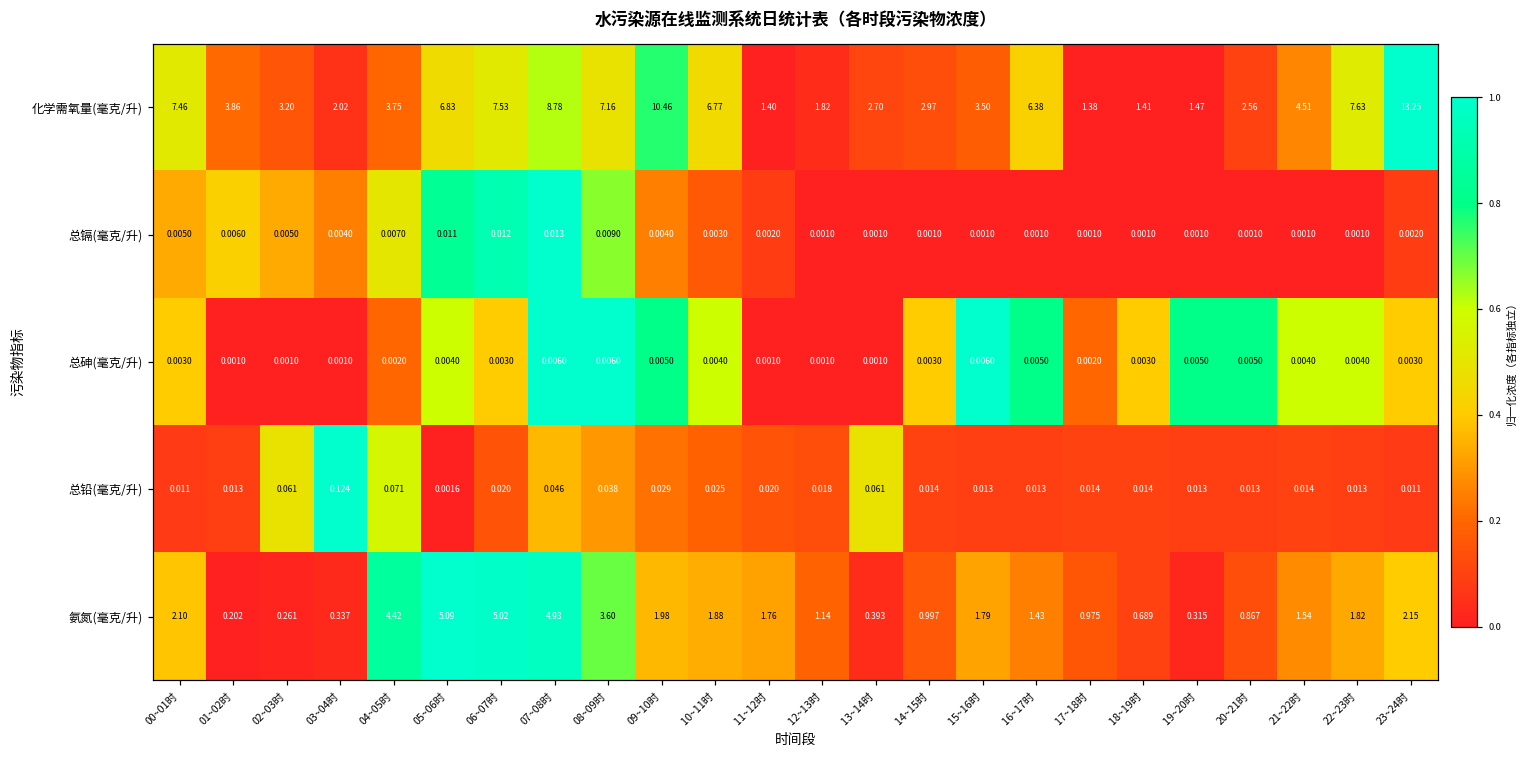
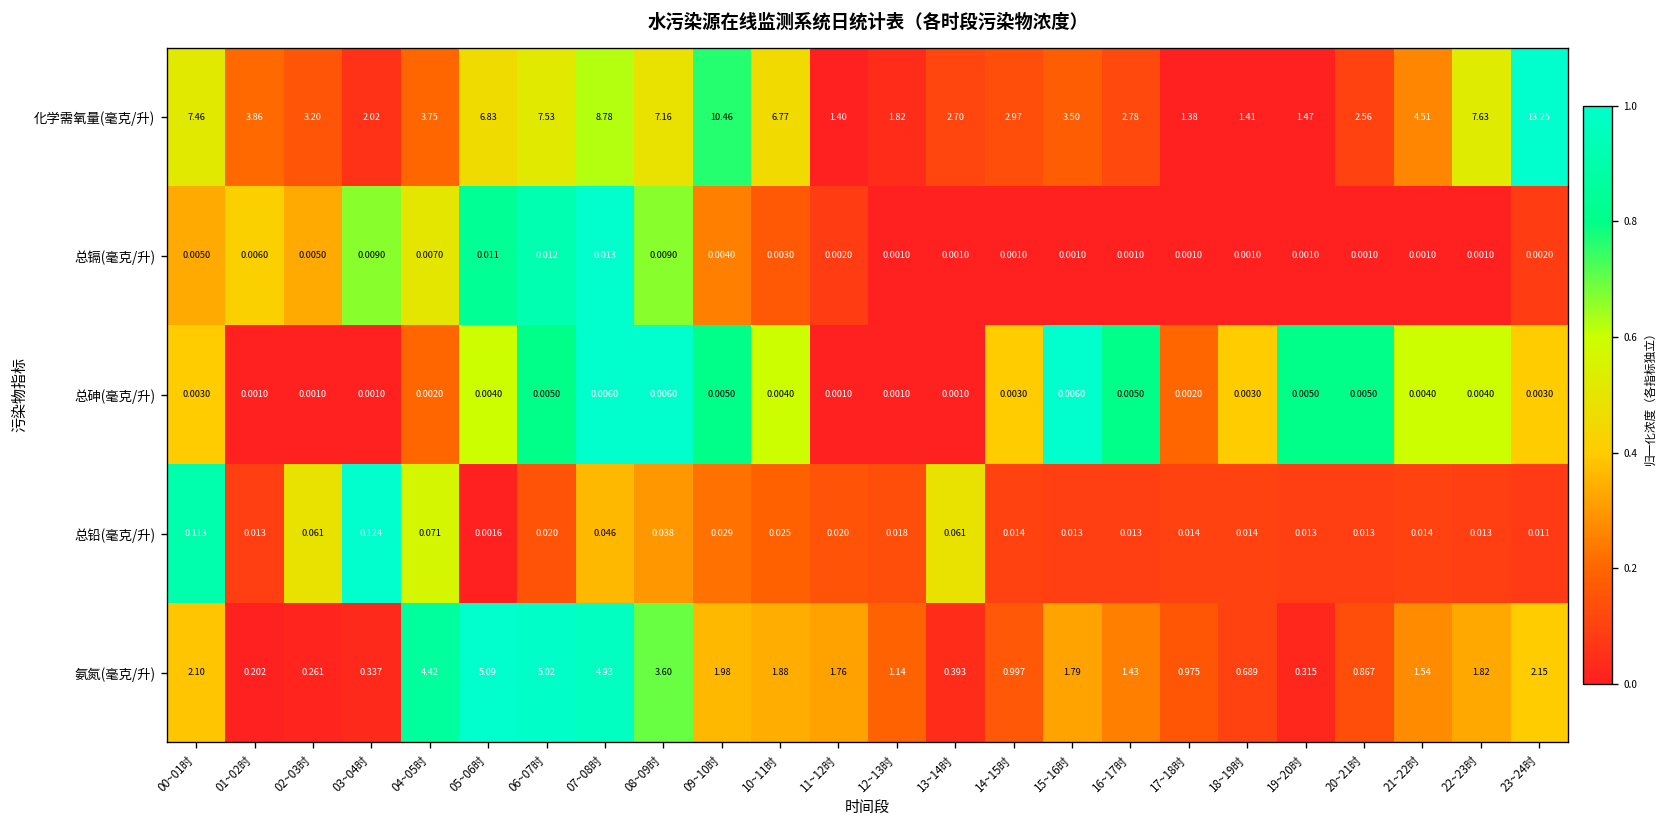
  {
    "化学需氧量(毫克/升)": {
      "00~01时": 7.46,
      "01~02时": 3.86,
      "02~03时": 3.20,
      "03~04时": 2.02,
      "04~05时": 3.75,
      "05~06时": 6.83,
      "06~07时": 7.53,
      "07~08时": 8.78,
      "08~09时": 7.16,
      "09~10时": 10.46,
      "10~11时": 6.77,
      "11~12时": 1.40,
      "12~13时": 1.82,
      "13~14时": 2.70,
      "14~15时": 2.97,
      "15~16时": 3.50,
-     "16~17时": 6.38,
+     "16~17时": 2.78,
      "17~18时": 1.38,
      "18~19时": 1.41,
      "19~20时": 1.47,
      "20~21时": 2.56,
      "21~22时": 4.51,
      "22~23时": 7.63,
      "23~24时": 13.25
    },
    "总镉(毫克/升)": {
      "00~01时": 0.0050,
      "01~02时": 0.0060,
      "02~03时": 0.0050,
-     "03~04时": 0.0040,
+     "03~04时": 0.0090,
      "04~05时": 0.0070,
      "05~06时": 0.011,
      "06~07时": 0.012,
      "07~08时": 0.013,
      "08~09时": 0.0090,
      "09~10时": 0.0040,
      "10~11时": 0.0030,
      "11~12时": 0.0020,
      "12~13时": 0.0010,
      "13~14时": 0.0010,
      "14~15时": 0.0010,
      "15~16时": 0.0010,
      "16~17时": 0.0010,
      "17~18时": 0.0010,
      "18~19时": 0.0010,
      "19~20时": 0.0010,
      "20~21时": 0.0010,
      "21~22时": 0.0010,
      "22~23时": 0.0010,
      "23~24时": 0.0020
    },
    "总砷(毫克/升)": {
      "00~01时": 0.0030,
      "01~02时": 0.0010,
      "02~03时": 0.0010,
      "03~04时": 0.0010,
      "04~05时": 0.0020,
      "05~06时": 0.0040,
-     "06~07时": 0.0030,
+     "06~07时": 0.0050,
      "07~08时": 0.0060,
      "08~09时": 0.0060,
      "09~10时": 0.0050,
      "10~11时": 0.0040,
      "11~12时": 0.0010,
      "12~13时": 0.0010,
      "13~14时": 0.0010,
      "14~15时": 0.0030,
      "15~16时": 0.0060,
      "16~17时": 0.0050,
      "17~18时": 0.0020,
      "18~19时": 0.0030,
      "19~20时": 0.0050,
      "20~21时": 0.0050,
      "21~22时": 0.0040,
      "22~23时": 0.0040,
      "23~24时": 0.0030
    },
    "总铅(毫克/升)": {
-     "00~01时": 0.011,
+     "00~01时": 0.113,
      "01~02时": 0.013,
      "02~03时": 0.061,
      "03~04时": 0.124,
      "04~05时": 0.071,
      "05~06时": 0.0016,
      "06~07时": 0.020,
      "07~08时": 0.046,
      "08~09时": 0.038,
      "09~10时": 0.029,
      "10~11时": 0.025,
      "11~12时": 0.020,
      "12~13时": 0.018,
      "13~14时": 0.061,
      "14~15时": 0.014,
      "15~16时": 0.013,
      "16~17时": 0.013,
      "17~18时": 0.014,
      "18~19时": 0.014,
      "19~20时": 0.013,
      "20~21时": 0.013,
      "21~22时": 0.014,
      "22~23时": 0.013,
      "23~24时": 0.011
    },
    "氨氮(毫克/升)": {
      "00~01时": 2.10,
      "01~02时": 0.202,
      "02~03时": 0.261,
      "03~04时": 0.337,
      "04~05时": 4.42,
      "05~06时": 5.09,
      "06~07时": 5.02,
      "07~08时": 4.93,
      "08~09时": 3.60,
      "09~10时": 1.98,
      "10~11时": 1.88,
      "11~12时": 1.76,
      "12~13时": 1.14,
      "13~14时": 0.393,
      "14~15时": 0.997,
      "15~16时": 1.79,
      "16~17时": 1.43,
      "17~18时": 0.975,
      "18~19时": 0.689,
      "19~20时": 0.315,
      "20~21时": 0.867,
      "21~22时": 1.54,
      "22~23时": 1.82,
      "23~24时": 2.15
    }
  }
